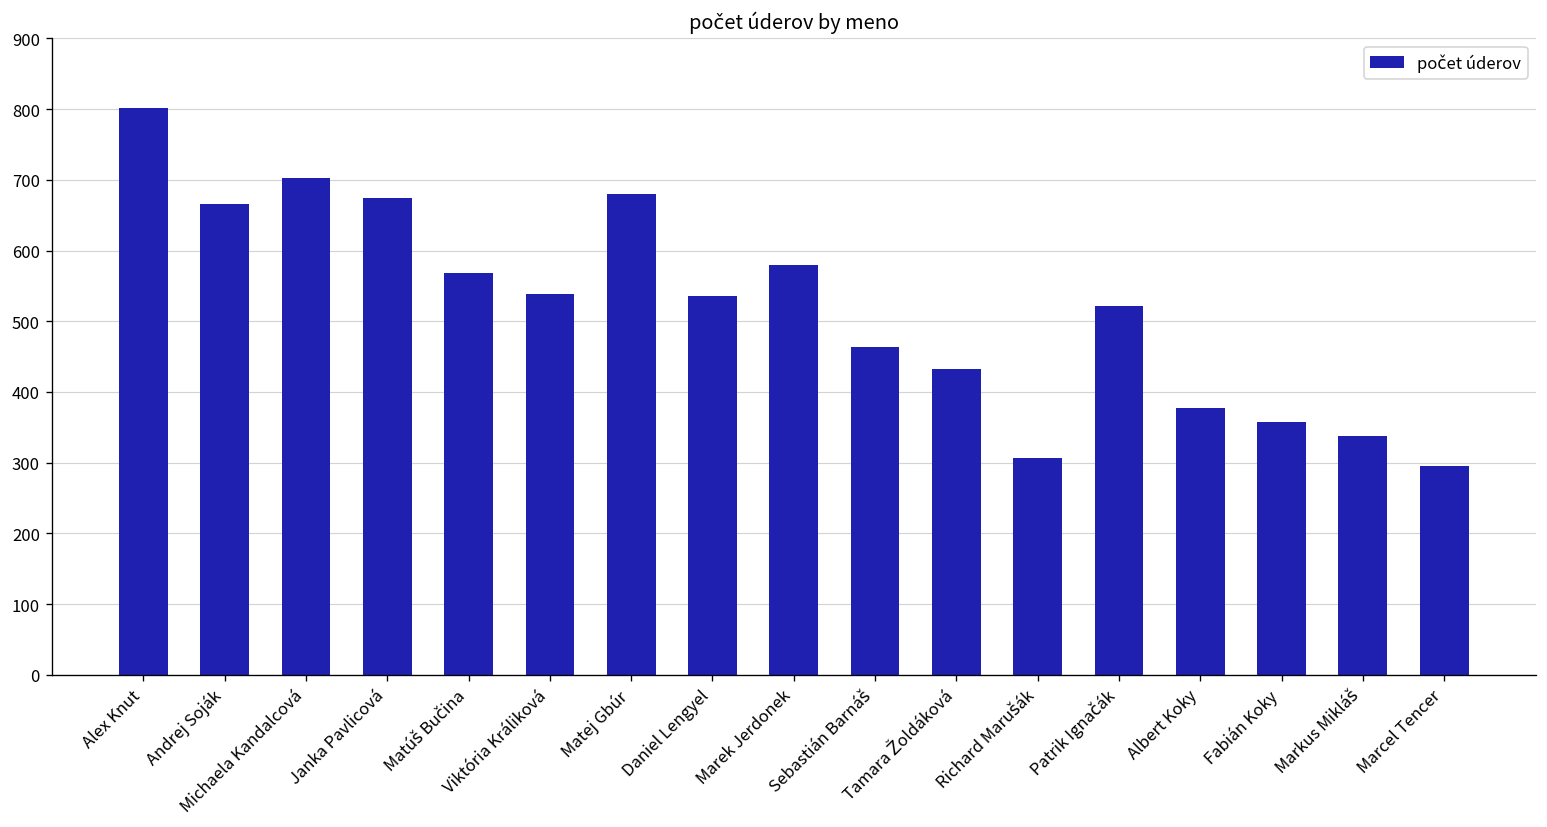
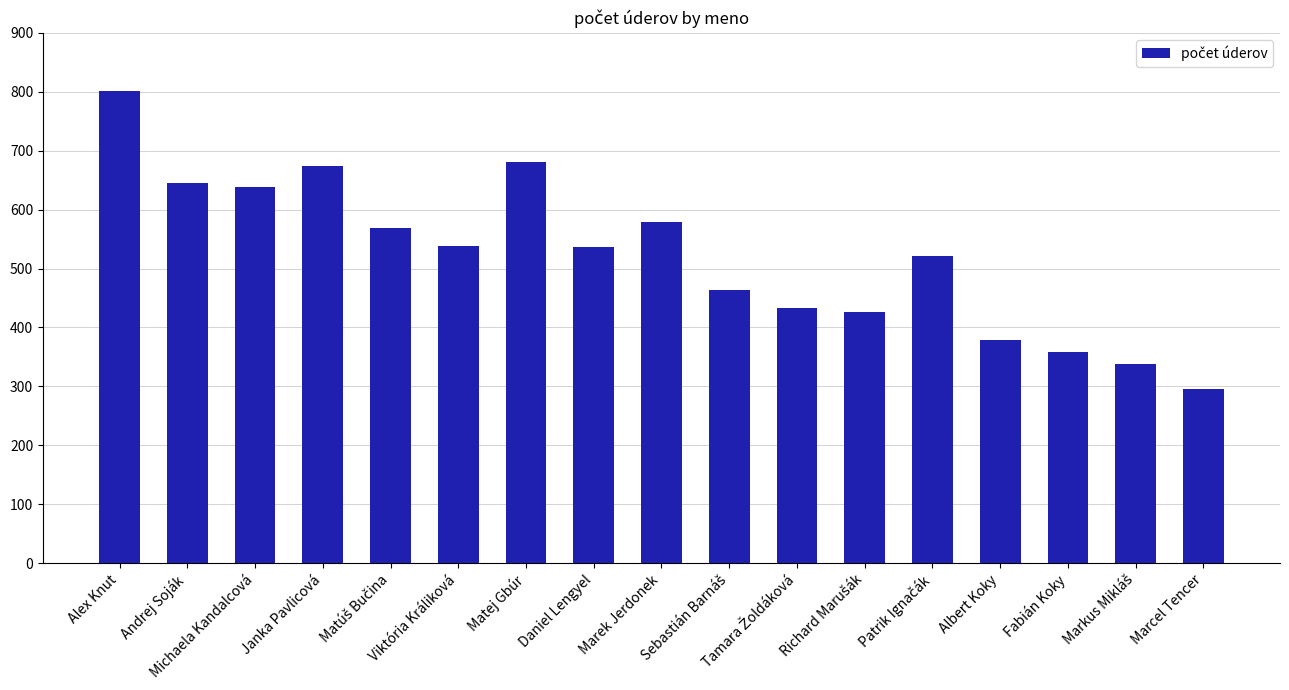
  {
    "Alex Knut": 800,
-   "Andrej Soják": 670,
-   "Michaela Kandalcová": 700,
+   "Andrej Soják": 650,
+   "Michaela Kandalcová": 640,
    "Janka Pavlicová": 670,
    "Matúš Bučina": 570,
    "Viktória Králiková": 540,
    "Matej Gbúr": 680,
    "Daniel Lengyel": 540,
    "Marek Jerdonek": 580,
    "Sebastián Barnáš": 460,
    "Tamara Žoldáková": 430,
-   "Richard Marušák": 310,
+   "Richard Marušák": 430,
    "Patrik Ignačák": 520,
    "Albert Koky": 380,
    "Fabián Koky": 360,
    "Markus Mikláš": 340,
    "Marcel Tencer": 300
  }
